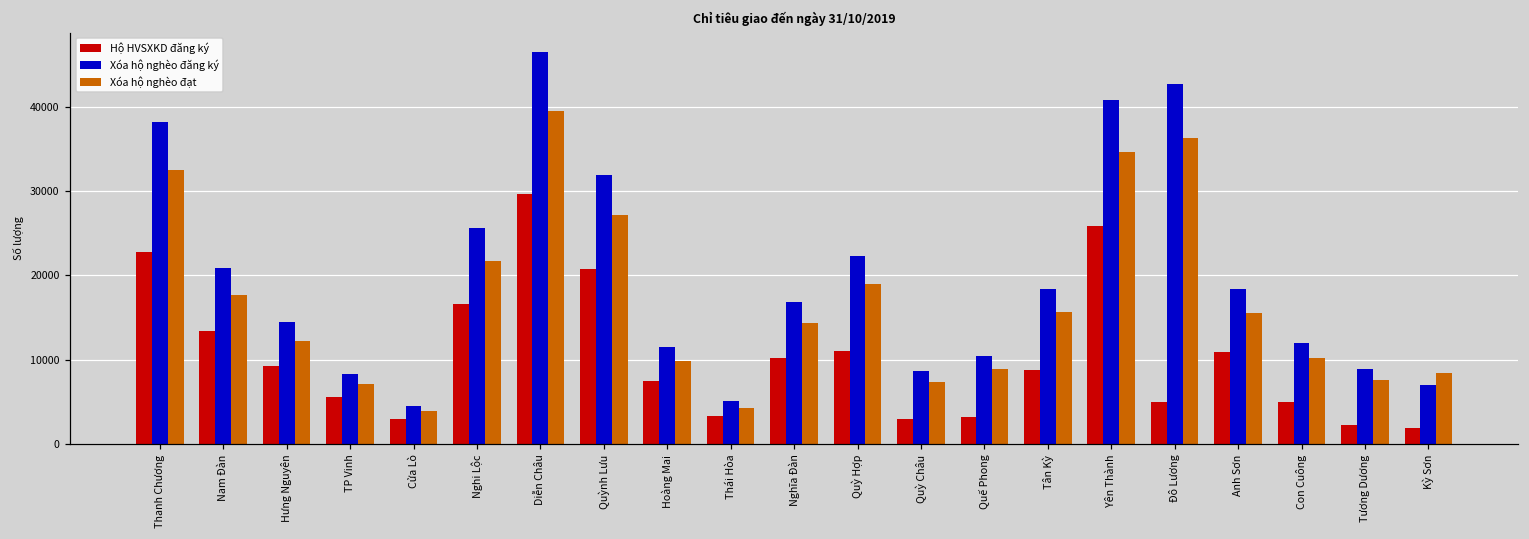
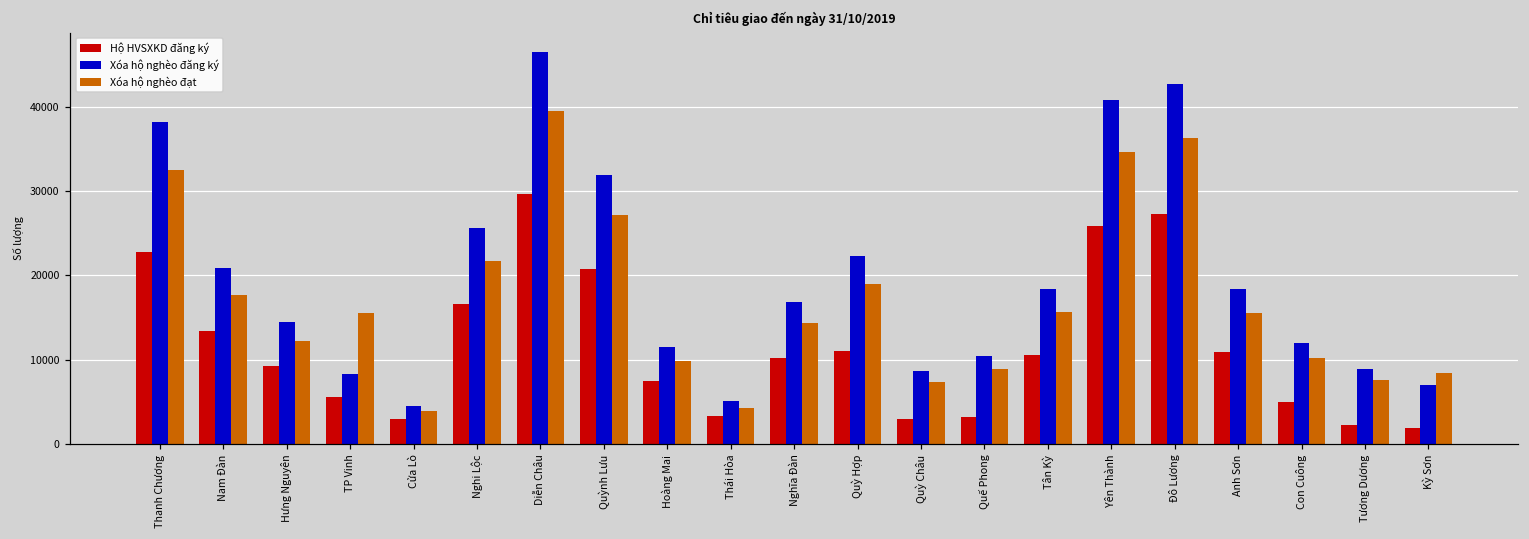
  {
    "Hộ HVSXKD đăng ký": {
      "Thanh Chương": 23000,
      "Nam Đàn": 13000,
      "Hưng Nguyên": 9000,
      "TP Vinh": 6000,
      "Cửa Lò": 3000,
      "Nghi Lộc": 17000,
      "Diễn Châu": 30000,
      "Quỳnh Lưu": 21000,
      "Hoàng Mai": 7000,
      "Thái Hòa": 3000,
      "Nghĩa Đàn": 10000,
      "Quỳ Hợp": 11000,
      "Quỳ Châu": 3000,
      "Quế Phong": 3000,
-     "Tân Kỳ": 9000,
+     "Tân Kỳ": 11000,
      "Yên Thành": 26000,
-     "Đô Lương": 5000,
+     "Đô Lương": 27000,
      "Anh Sơn": 11000,
      "Con Cuông": 5000,
      "Tương Dương": 2000,
      "Kỳ Sơn": 2000
    },
    "Xóa hộ nghèo đăng ký": {
      "Thanh Chương": 38000,
      "Nam Đàn": 21000,
      "Hưng Nguyên": 14000,
      "TP Vinh": 8000,
      "Cửa Lò": 5000,
      "Nghi Lộc": 26000,
      "Diễn Châu": 47000,
      "Quỳnh Lưu": 32000,
      "Hoàng Mai": 12000,
      "Thái Hòa": 5000,
      "Nghĩa Đàn": 17000,
      "Quỳ Hợp": 22000,
      "Quỳ Châu": 9000,
      "Quế Phong": 10000,
      "Tân Kỳ": 18000,
      "Yên Thành": 41000,
      "Đô Lương": 43000,
      "Anh Sơn": 18000,
      "Con Cuông": 12000,
      "Tương Dương": 9000,
      "Kỳ Sơn": 7000
    },
    "Xóa hộ nghèo đạt": {
      "Thanh Chương": 33000,
      "Nam Đàn": 18000,
      "Hưng Nguyên": 12000,
-     "TP Vinh": 7000,
+     "TP Vinh": 16000,
      "Cửa Lò": 4000,
      "Nghi Lộc": 22000,
      "Diễn Châu": 40000,
      "Quỳnh Lưu": 27000,
      "Hoàng Mai": 10000,
      "Thái Hòa": 4000,
      "Nghĩa Đàn": 14000,
      "Quỳ Hợp": 19000,
      "Quỳ Châu": 7000,
      "Quế Phong": 9000,
      "Tân Kỳ": 16000,
      "Yên Thành": 35000,
      "Đô Lương": 36000,
      "Anh Sơn": 16000,
      "Con Cuông": 10000,
      "Tương Dương": 8000,
      "Kỳ Sơn": 8000
    }
  }
